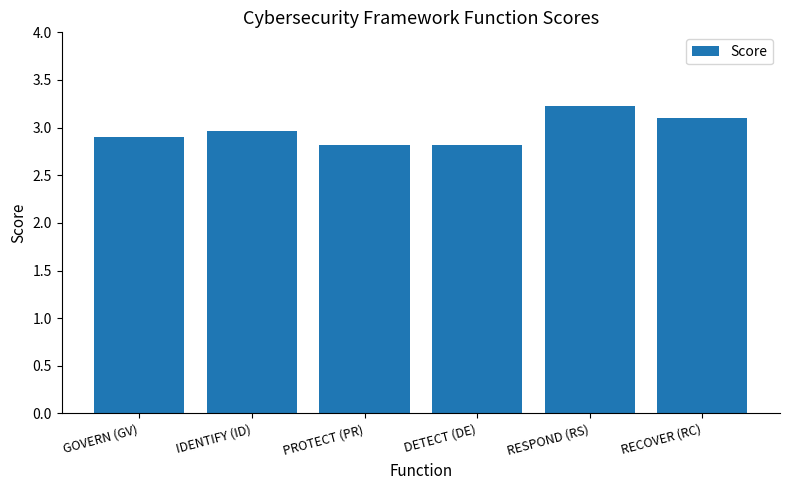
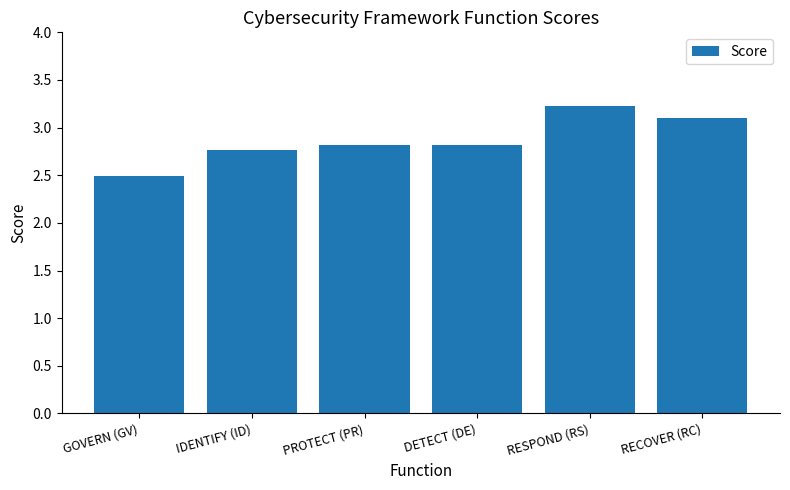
  {
-   "GOVERN (GV)": 2.9,
-   "IDENTIFY (ID)": 3.0,
+   "GOVERN (GV)": 2.5,
+   "IDENTIFY (ID)": 2.8,
    "PROTECT (PR)": 2.8,
    "DETECT (DE)": 2.8,
    "RESPOND (RS)": 3.2,
    "RECOVER (RC)": 3.1
  }
